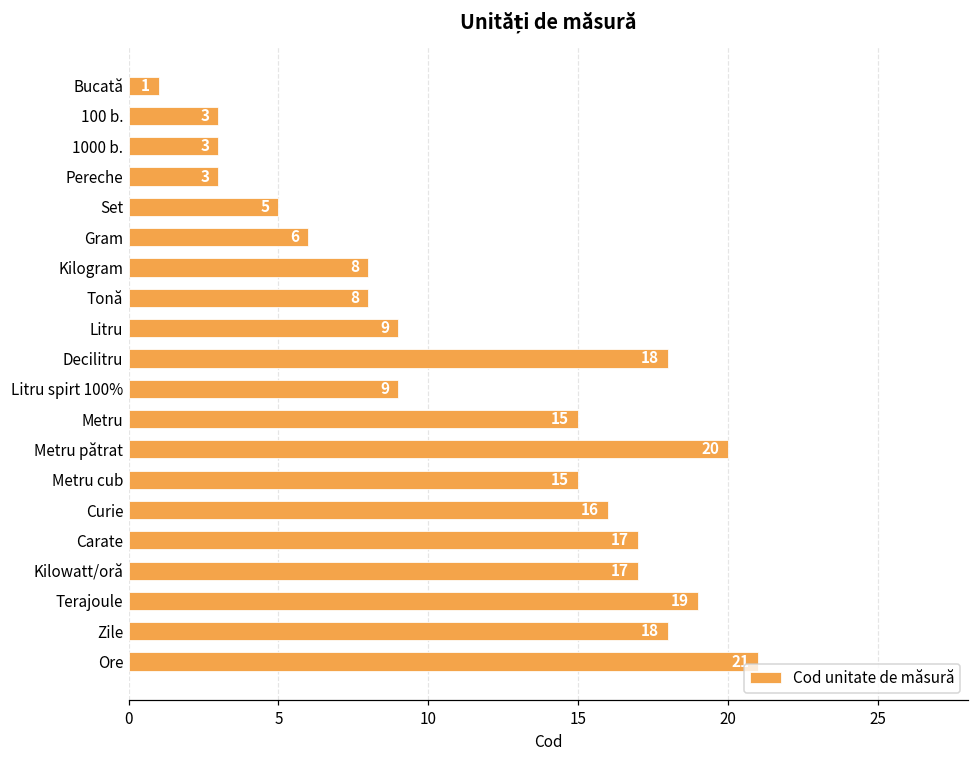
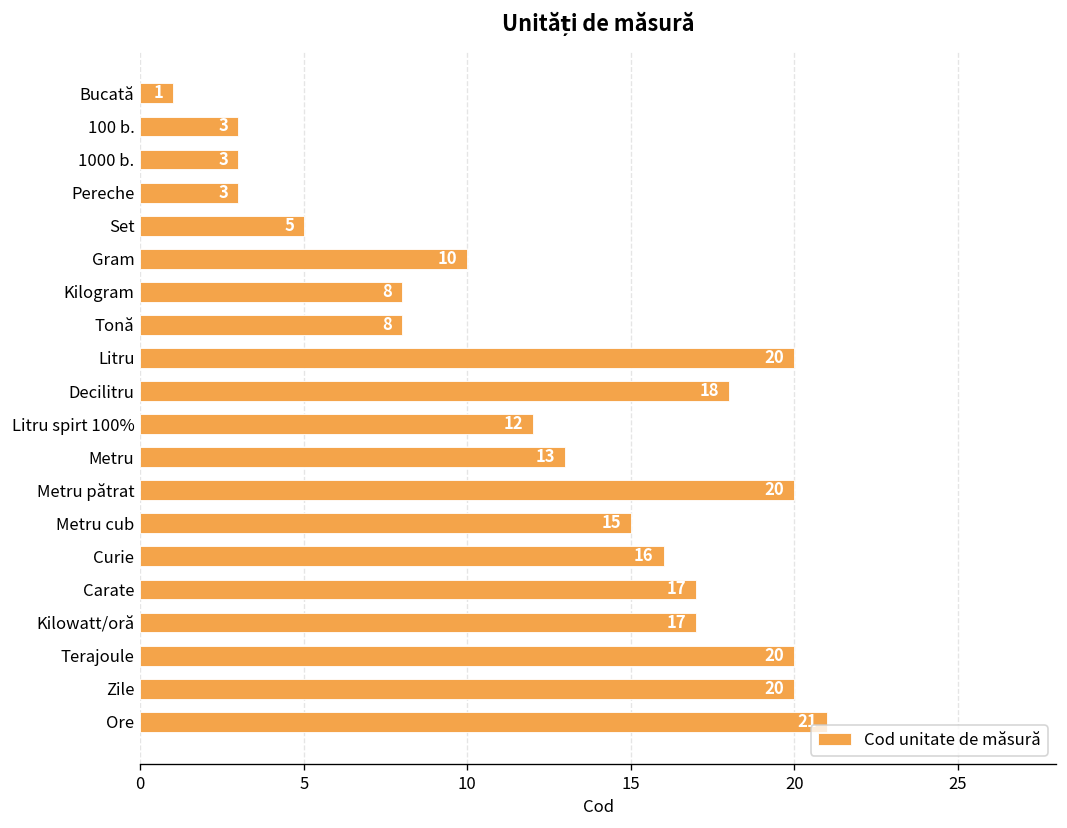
  {
    "Bucată": 1,
    "100 b.": 3,
    "1000 b.": 3,
    "Pereche": 3,
    "Set": 5,
-   "Gram": 6,
+   "Gram": 10,
    "Kilogram": 8,
    "Tonă": 8,
-   "Litru": 9,
+   "Litru": 20,
    "Decilitru": 18,
-   "Litru spirt 100%": 9,
-   "Metru": 15,
+   "Litru spirt 100%": 12,
+   "Metru": 13,
    "Metru pătrat": 20,
    "Metru cub": 15,
    "Curie": 16,
    "Carate": 17,
    "Kilowatt/oră": 17,
-   "Terajoule": 19,
-   "Zile": 18
+   "Terajoule": 20,
+   "Zile": 20
  }
